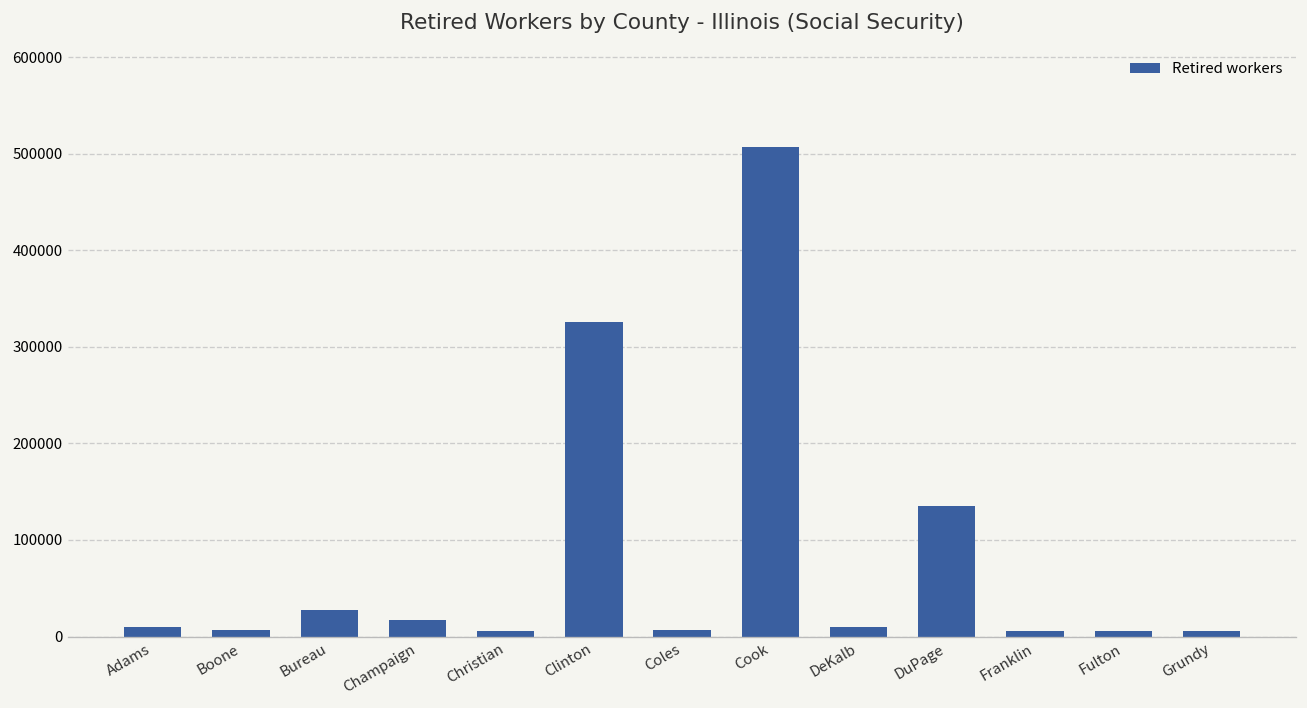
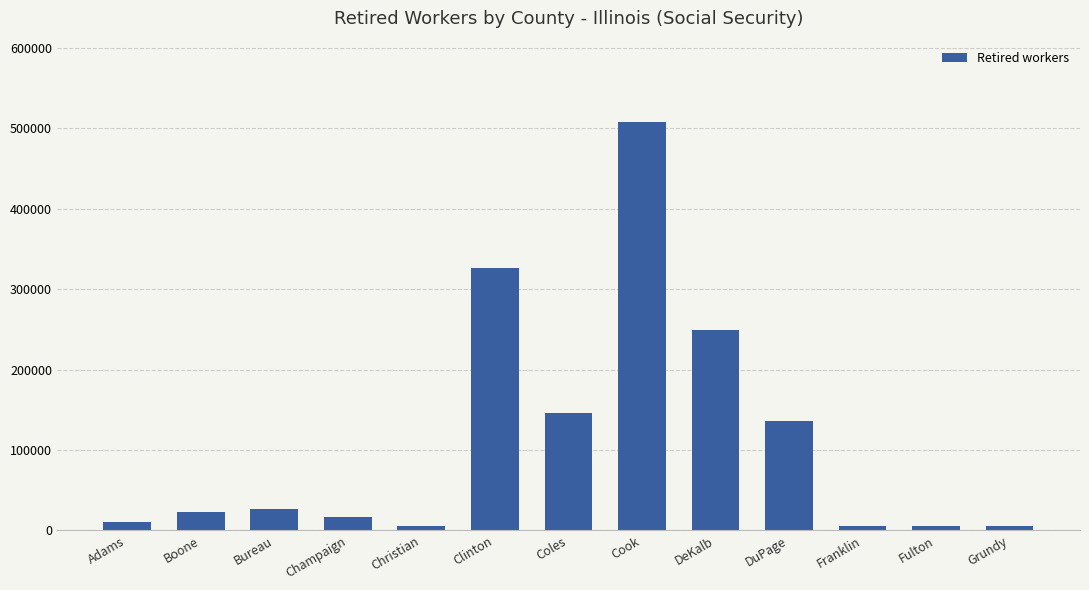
  {
    "Adams": 10000,
-   "Boone": 10000,
+   "Boone": 20000,
    "Bureau": 30000,
    "Champaign": 20000,
    "Christian": 10000,
    "Clinton": 330000,
-   "Coles": 10000,
+   "Coles": 150000,
    "Cook": 510000,
-   "DeKalb": 10000,
+   "DeKalb": 250000,
    "DuPage": 140000,
    "Franklin": 10000,
    "Fulton": 10000,
    "Grundy": 10000
  }
